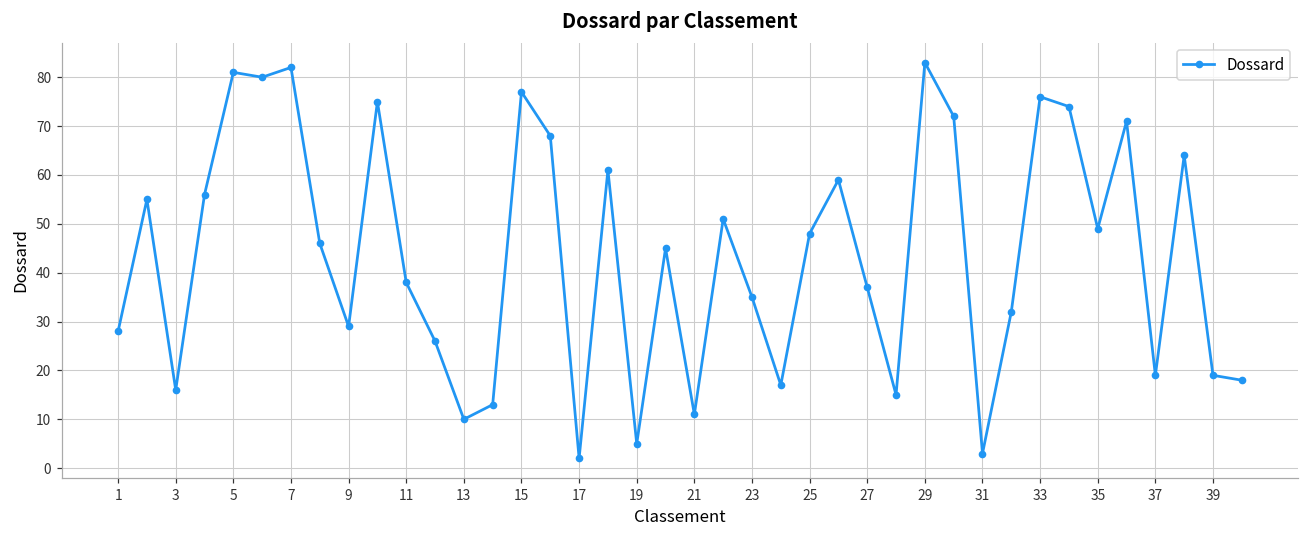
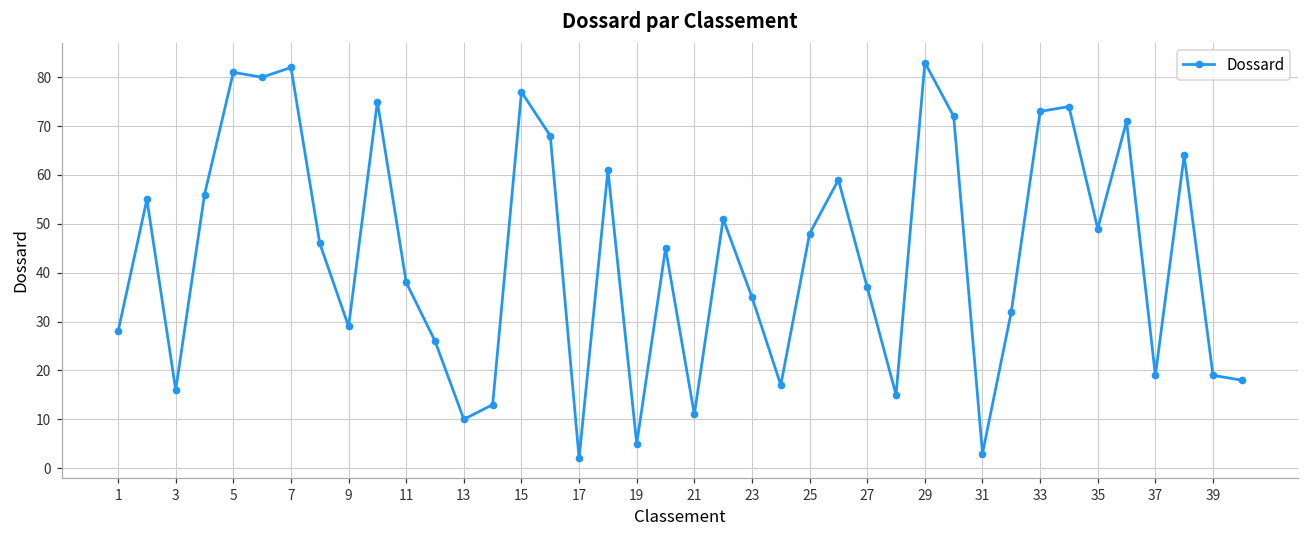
  {
    "1": 28,
    "3": 16,
    "5": 81,
    "7": 82,
    "9": 29,
    "11": 38,
    "13": 10,
    "15": 77,
    "17": 2,
    "19": 5,
    "21": 11,
    "23": 35,
    "25": 48,
    "27": 37,
    "29": 83,
    "31": 3,
-   "33": 76,
+   "33": 73,
    "35": 49,
    "37": 19,
    "39": 19
  }
